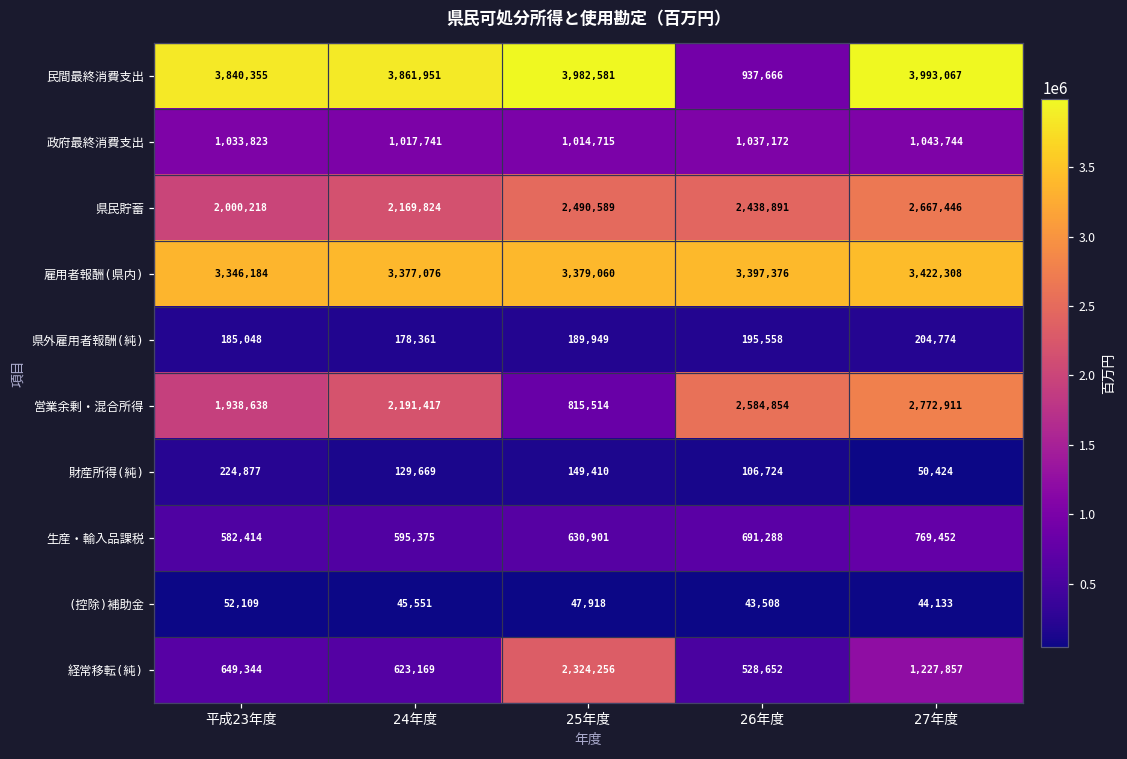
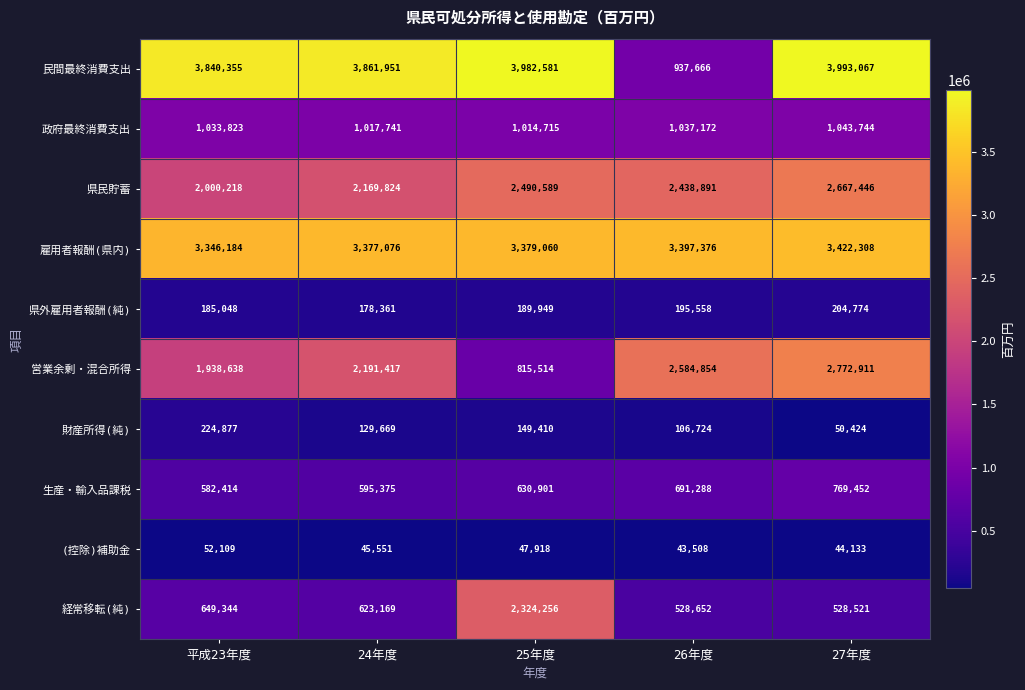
  {
    "民間最終消費支出": {
      "平成23年度": "3,840,355",
      "24年度": "3,861,951",
      "25年度": "3,982,581",
      "26年度": "937,666",
      "27年度": "3,993,067"
    },
    "政府最終消費支出": {
      "平成23年度": "1,033,823",
      "24年度": "1,017,741",
      "25年度": "1,014,715",
      "26年度": "1,037,172",
      "27年度": "1,043,744"
    },
    "県民貯蓄": {
      "平成23年度": "2,000,218",
      "24年度": "2,169,824",
      "25年度": "2,490,589",
      "26年度": "2,438,891",
      "27年度": "2,667,446"
    },
    "雇用者報酬(県内)": {
      "平成23年度": "3,346,184",
      "24年度": "3,377,076",
      "25年度": "3,379,060",
      "26年度": "3,397,376",
      "27年度": "3,422,308"
    },
    "県外雇用者報酬(純)": {
      "平成23年度": "185,048",
      "24年度": "178,361",
      "25年度": "189,949",
      "26年度": "195,558",
      "27年度": "204,774"
    },
    "営業余剰・混合所得": {
      "平成23年度": "1,938,638",
      "24年度": "2,191,417",
      "25年度": "815,514",
      "26年度": "2,584,854",
      "27年度": "2,772,911"
    },
    "財産所得(純)": {
      "平成23年度": "224,877",
      "24年度": "129,669",
      "25年度": "149,410",
      "26年度": "106,724",
      "27年度": "50,424"
    },
    "生産・輸入品課税": {
      "平成23年度": "582,414",
      "24年度": "595,375",
      "25年度": "630,901",
      "26年度": "691,288",
      "27年度": "769,452"
    },
    "(控除)補助金": {
      "平成23年度": "52,109",
      "24年度": "45,551",
      "25年度": "47,918",
      "26年度": "43,508",
      "27年度": "44,133"
    },
    "経常移転(純)": {
      "平成23年度": "649,344",
      "24年度": "623,169",
      "25年度": "2,324,256",
      "26年度": "528,652",
-     "27年度": "1,227,857"
+     "27年度": "528,521"
    }
  }
